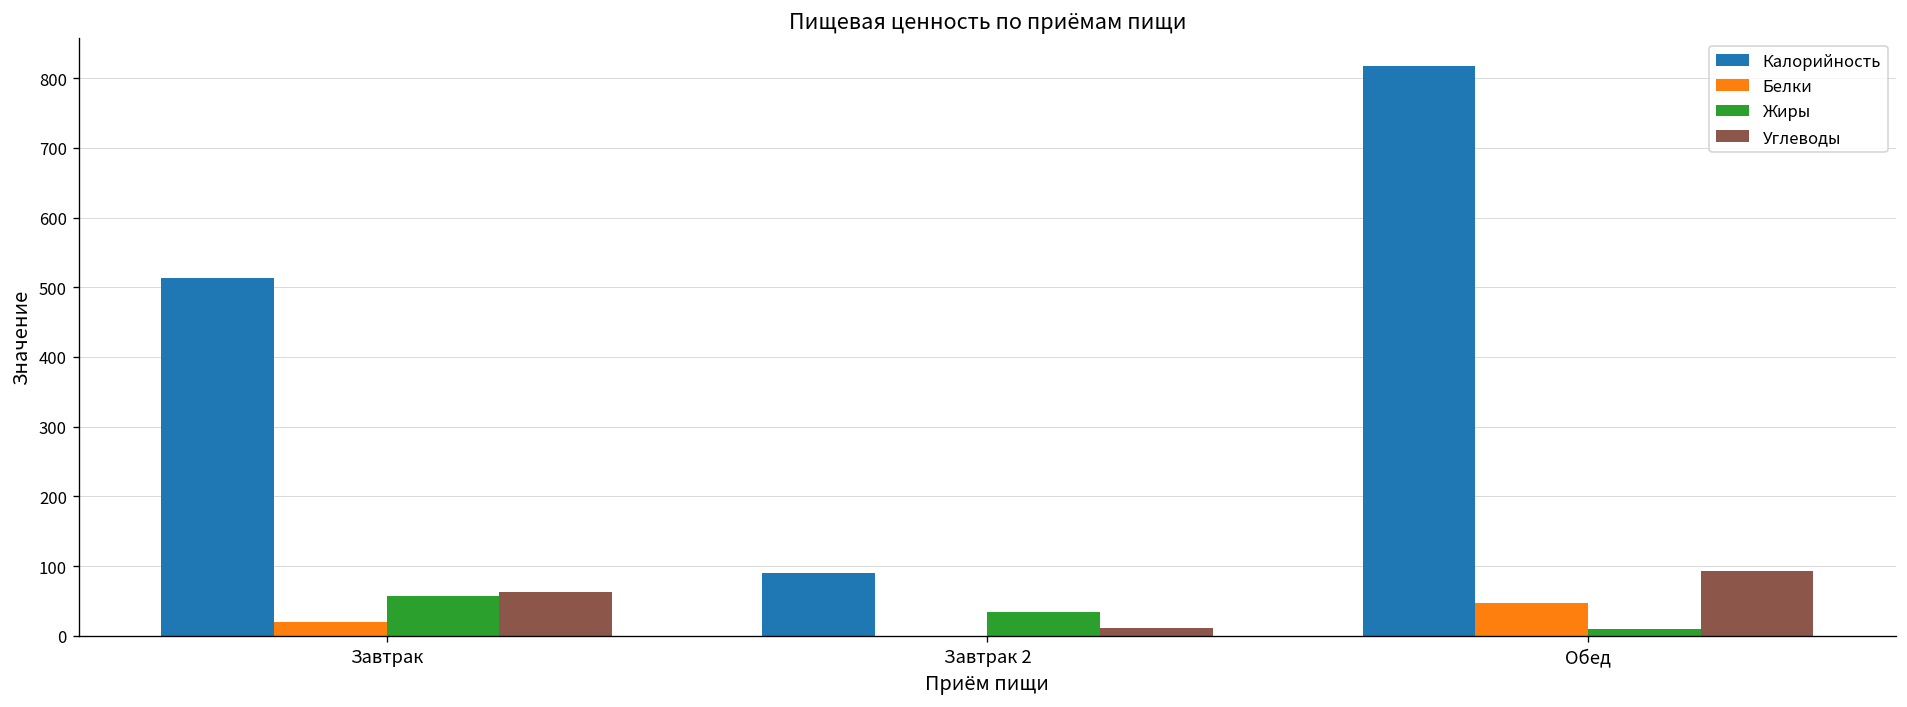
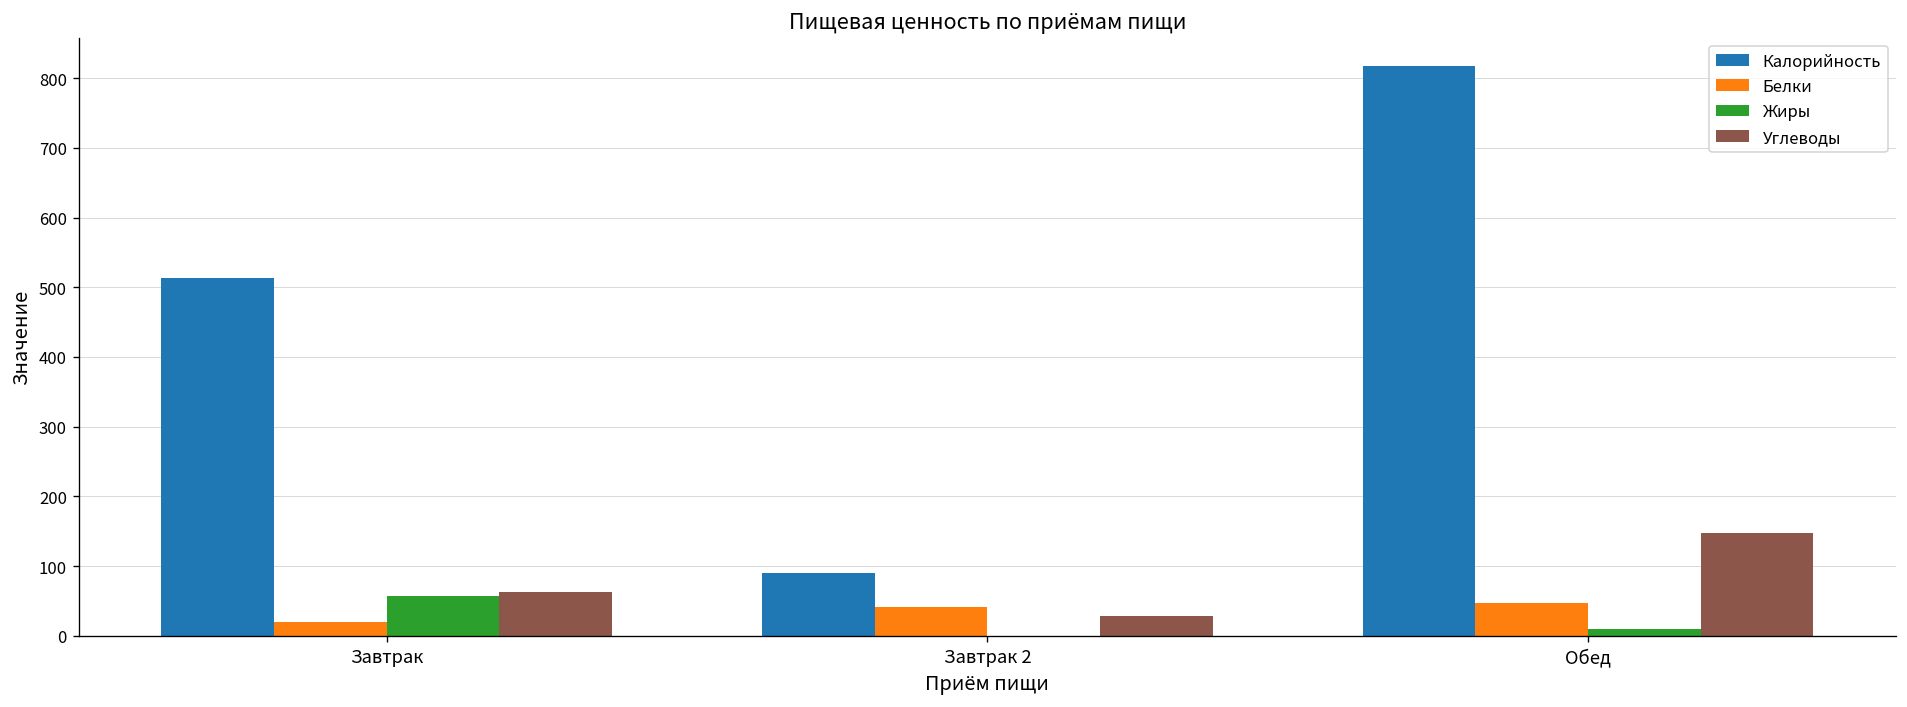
  {
    "Калорийность": {
      "Завтрак": 510,
      "Завтрак 2": 90,
      "Обед": 820
    },
    "Белки": {
      "Завтрак": 20,
-     "Завтрак 2": 0,
+     "Завтрак 2": 40,
      "Обед": 50
    },
    "Жиры": {
      "Завтрак": 60,
-     "Завтрак 2": 30,
+     "Завтрак 2": 0,
      "Обед": 10
    },
    "Углеводы": {
      "Завтрак": 60,
-     "Завтрак 2": 10,
-     "Обед": 90
+     "Завтрак 2": 30,
+     "Обед": 150
    }
  }
